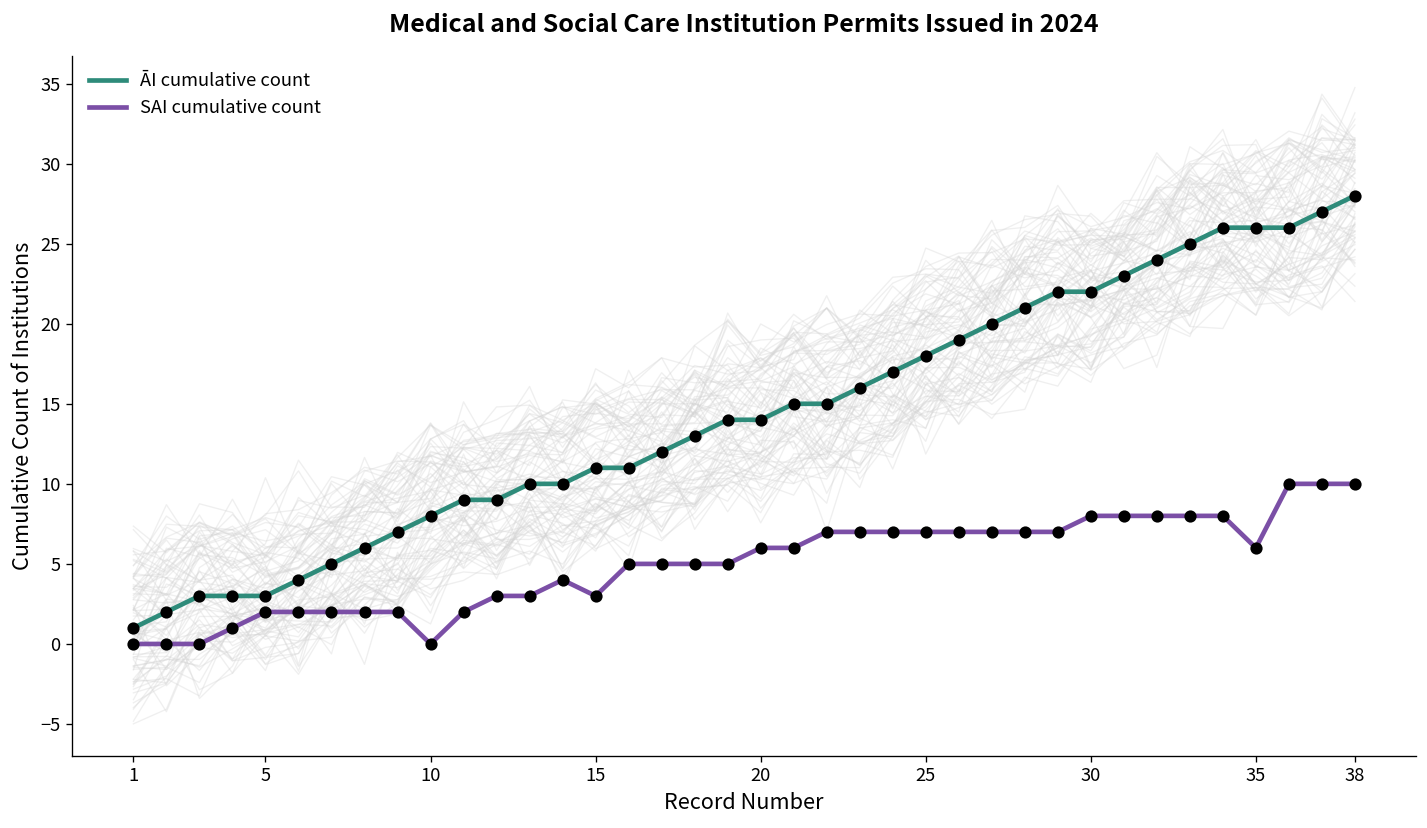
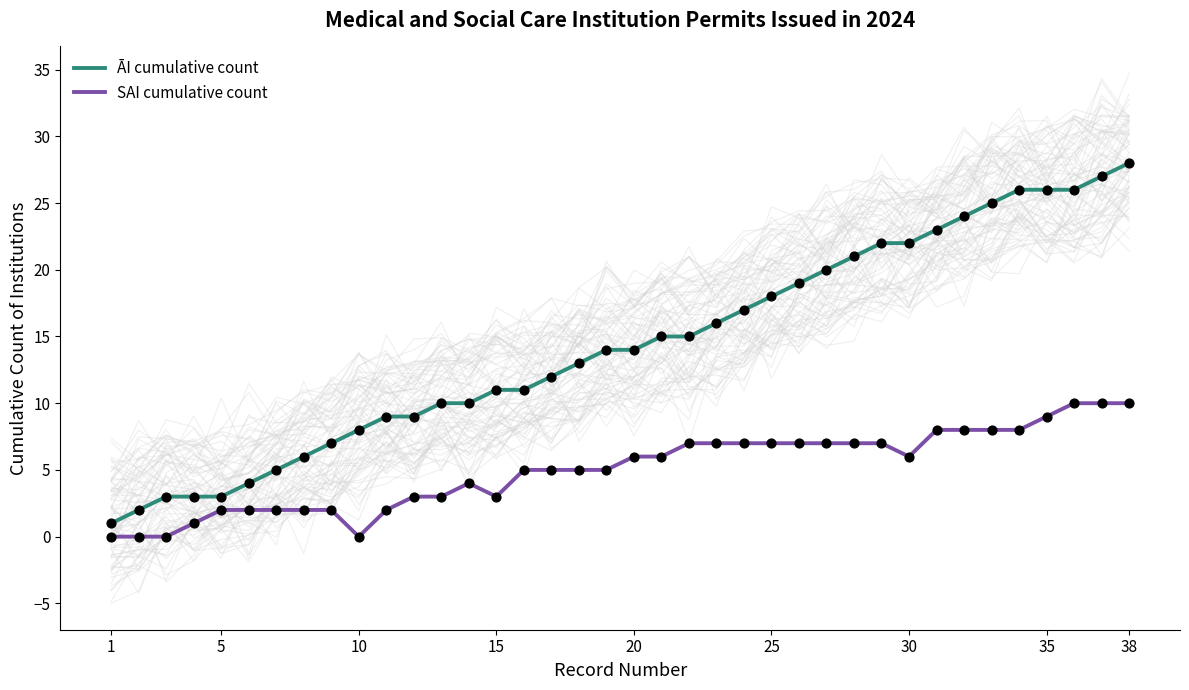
  {
    "ĀI cumulative count": {
      "35": 26
    },
    "SAI cumulative count": {
      "5": 2,
      "10": 0,
      "15": 3,
      "20": 6,
      "25": 7,
-     "30": 8,
-     "35": 6,
+     "30": 6,
+     "35": 9,
      "38": 10
    }
  }
